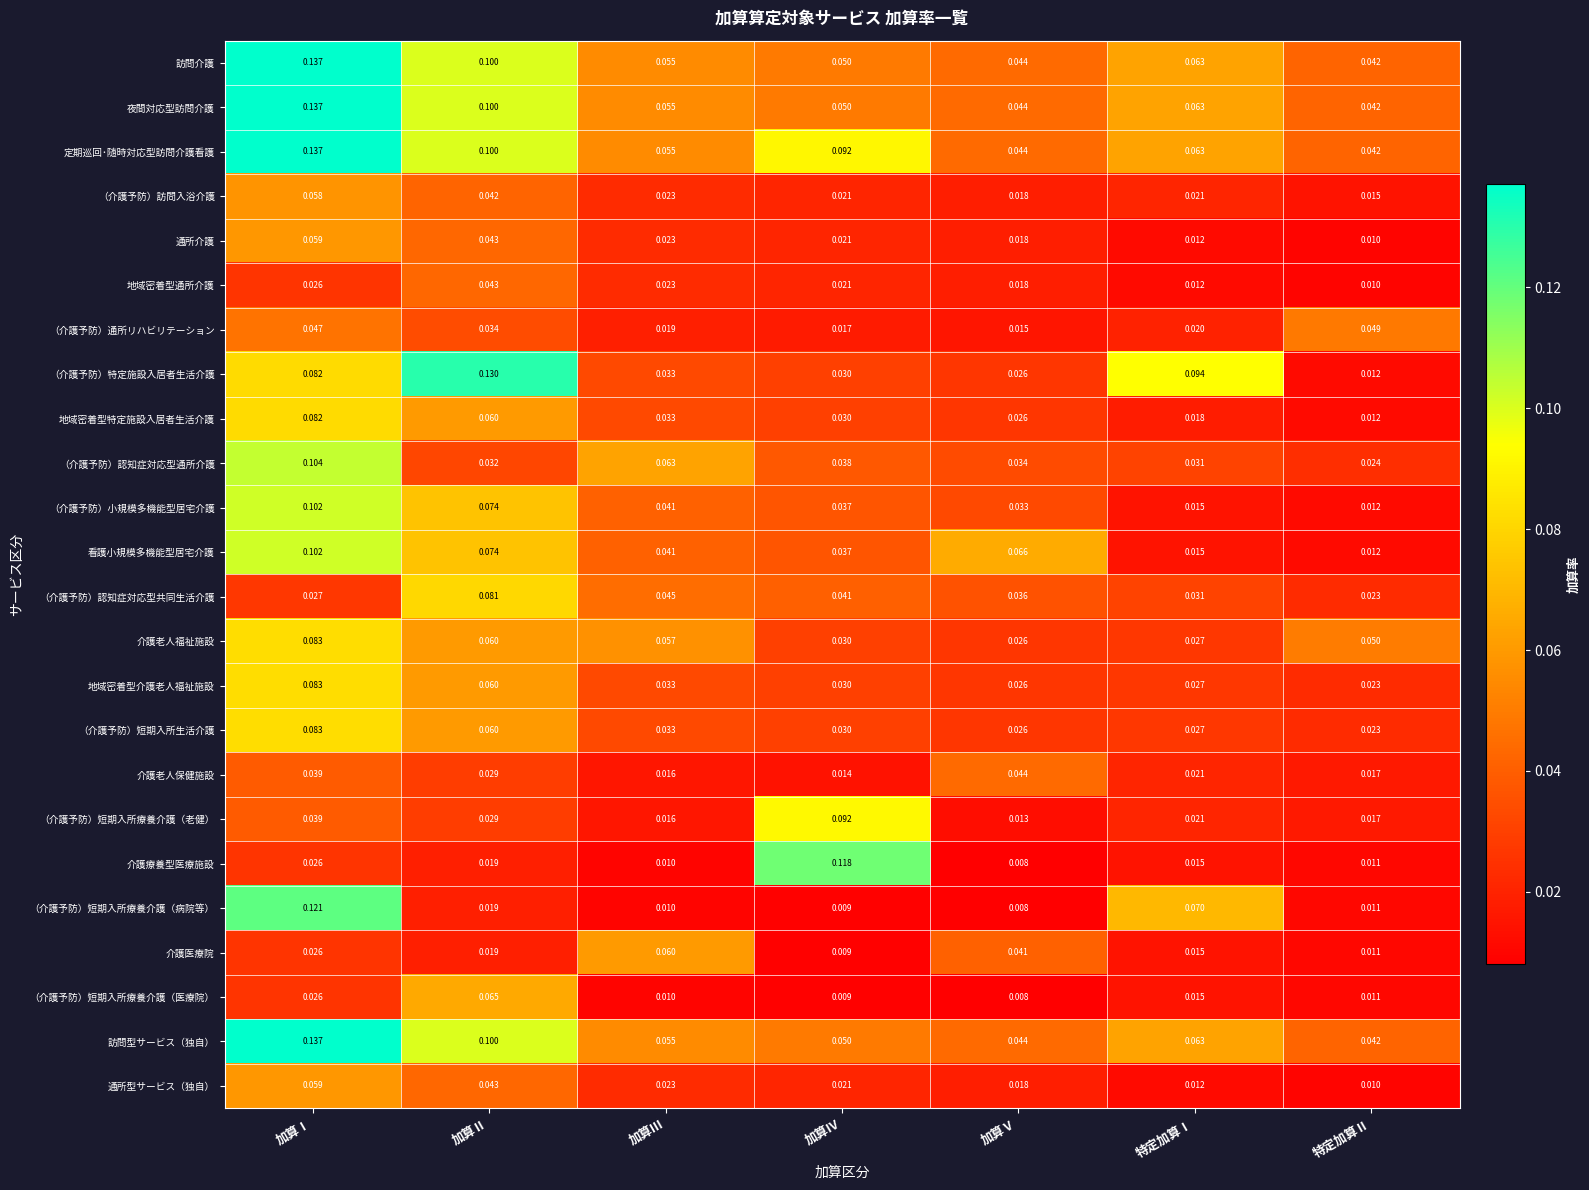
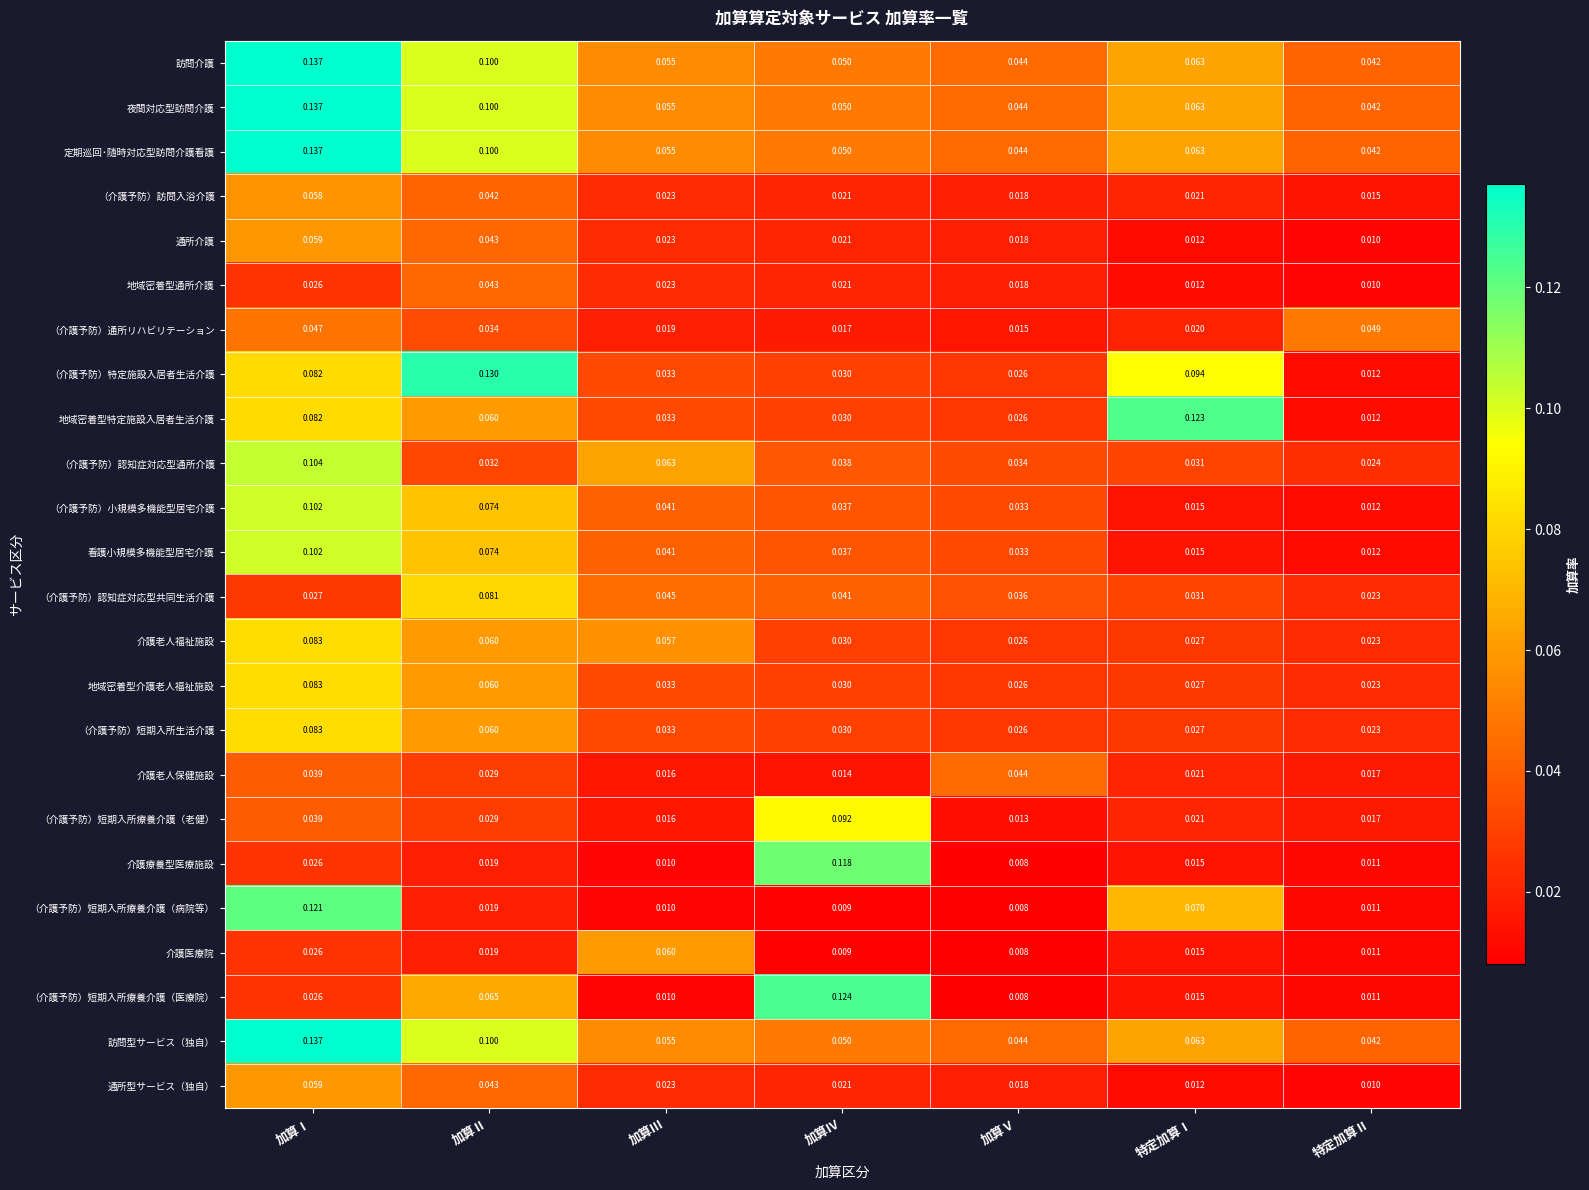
  {
    "訪問介護": {
      "加算Ⅰ": 0.137,
      "加算Ⅱ": 0.100,
      "加算Ⅲ": 0.055,
      "加算Ⅳ": 0.050,
      "加算Ⅴ": 0.044,
      "特定加算Ⅰ": 0.063,
      "特定加算Ⅱ": 0.042
    },
    "夜間対応型訪問介護": {
      "加算Ⅰ": 0.137,
      "加算Ⅱ": 0.100,
      "加算Ⅲ": 0.055,
      "加算Ⅳ": 0.050,
      "加算Ⅴ": 0.044,
      "特定加算Ⅰ": 0.063,
      "特定加算Ⅱ": 0.042
    },
    "定期巡回･随時対応型訪問介護看護": {
      "加算Ⅰ": 0.137,
      "加算Ⅱ": 0.100,
      "加算Ⅲ": 0.055,
-     "加算Ⅳ": 0.092,
+     "加算Ⅳ": 0.050,
      "加算Ⅴ": 0.044,
      "特定加算Ⅰ": 0.063,
      "特定加算Ⅱ": 0.042
    },
    "（介護予防）訪問入浴介護": {
      "加算Ⅰ": 0.058,
      "加算Ⅱ": 0.042,
      "加算Ⅲ": 0.023,
      "加算Ⅳ": 0.021,
      "加算Ⅴ": 0.018,
      "特定加算Ⅰ": 0.021,
      "特定加算Ⅱ": 0.015
    },
    "通所介護": {
      "加算Ⅰ": 0.059,
      "加算Ⅱ": 0.043,
      "加算Ⅲ": 0.023,
      "加算Ⅳ": 0.021,
      "加算Ⅴ": 0.018,
      "特定加算Ⅰ": 0.012,
      "特定加算Ⅱ": 0.010
    },
    "地域密着型通所介護": {
      "加算Ⅰ": 0.026,
      "加算Ⅱ": 0.043,
      "加算Ⅲ": 0.023,
      "加算Ⅳ": 0.021,
      "加算Ⅴ": 0.018,
      "特定加算Ⅰ": 0.012,
      "特定加算Ⅱ": 0.010
    },
    "（介護予防）通所リハビリテーション": {
      "加算Ⅰ": 0.047,
      "加算Ⅱ": 0.034,
      "加算Ⅲ": 0.019,
      "加算Ⅳ": 0.017,
      "加算Ⅴ": 0.015,
      "特定加算Ⅰ": 0.020,
      "特定加算Ⅱ": 0.049
    },
    "（介護予防）特定施設入居者生活介護": {
      "加算Ⅰ": 0.082,
      "加算Ⅱ": 0.130,
      "加算Ⅲ": 0.033,
      "加算Ⅳ": 0.030,
      "加算Ⅴ": 0.026,
      "特定加算Ⅰ": 0.094,
      "特定加算Ⅱ": 0.012
    },
    "地域密着型特定施設入居者生活介護": {
      "加算Ⅰ": 0.082,
      "加算Ⅱ": 0.060,
      "加算Ⅲ": 0.033,
      "加算Ⅳ": 0.030,
      "加算Ⅴ": 0.026,
-     "特定加算Ⅰ": 0.018,
+     "特定加算Ⅰ": 0.123,
      "特定加算Ⅱ": 0.012
    },
    "（介護予防）認知症対応型通所介護": {
      "加算Ⅰ": 0.104,
      "加算Ⅱ": 0.032,
      "加算Ⅲ": 0.063,
      "加算Ⅳ": 0.038,
      "加算Ⅴ": 0.034,
      "特定加算Ⅰ": 0.031,
      "特定加算Ⅱ": 0.024
    },
    "（介護予防）小規模多機能型居宅介護": {
      "加算Ⅰ": 0.102,
      "加算Ⅱ": 0.074,
      "加算Ⅲ": 0.041,
      "加算Ⅳ": 0.037,
      "加算Ⅴ": 0.033,
      "特定加算Ⅰ": 0.015,
      "特定加算Ⅱ": 0.012
    },
    "看護小規模多機能型居宅介護": {
      "加算Ⅰ": 0.102,
      "加算Ⅱ": 0.074,
      "加算Ⅲ": 0.041,
      "加算Ⅳ": 0.037,
-     "加算Ⅴ": 0.066,
+     "加算Ⅴ": 0.033,
      "特定加算Ⅰ": 0.015,
      "特定加算Ⅱ": 0.012
    },
    "（介護予防）認知症対応型共同生活介護": {
      "加算Ⅰ": 0.027,
      "加算Ⅱ": 0.081,
      "加算Ⅲ": 0.045,
      "加算Ⅳ": 0.041,
      "加算Ⅴ": 0.036,
      "特定加算Ⅰ": 0.031,
      "特定加算Ⅱ": 0.023
    },
    "介護老人福祉施設": {
      "加算Ⅰ": 0.083,
      "加算Ⅱ": 0.060,
      "加算Ⅲ": 0.057,
      "加算Ⅳ": 0.030,
      "加算Ⅴ": 0.026,
      "特定加算Ⅰ": 0.027,
-     "特定加算Ⅱ": 0.050
+     "特定加算Ⅱ": 0.023
    },
    "地域密着型介護老人福祉施設": {
      "加算Ⅰ": 0.083,
      "加算Ⅱ": 0.060,
      "加算Ⅲ": 0.033,
      "加算Ⅳ": 0.030,
      "加算Ⅴ": 0.026,
      "特定加算Ⅰ": 0.027,
      "特定加算Ⅱ": 0.023
    },
    "（介護予防）短期入所生活介護": {
      "加算Ⅰ": 0.083,
      "加算Ⅱ": 0.060,
      "加算Ⅲ": 0.033,
      "加算Ⅳ": 0.030,
      "加算Ⅴ": 0.026,
      "特定加算Ⅰ": 0.027,
      "特定加算Ⅱ": 0.023
    },
    "介護老人保健施設": {
      "加算Ⅰ": 0.039,
      "加算Ⅱ": 0.029,
      "加算Ⅲ": 0.016,
      "加算Ⅳ": 0.014,
      "加算Ⅴ": 0.044,
      "特定加算Ⅰ": 0.021,
      "特定加算Ⅱ": 0.017
    },
    "（介護予防）短期入所療養介護（老健）": {
      "加算Ⅰ": 0.039,
      "加算Ⅱ": 0.029,
      "加算Ⅲ": 0.016,
      "加算Ⅳ": 0.092,
      "加算Ⅴ": 0.013,
      "特定加算Ⅰ": 0.021,
      "特定加算Ⅱ": 0.017
    },
    "介護療養型医療施設": {
      "加算Ⅰ": 0.026,
      "加算Ⅱ": 0.019,
      "加算Ⅲ": 0.010,
      "加算Ⅳ": 0.118,
      "加算Ⅴ": 0.008,
      "特定加算Ⅰ": 0.015,
      "特定加算Ⅱ": 0.011
    },
    "（介護予防）短期入所療養介護（病院等）": {
      "加算Ⅰ": 0.121,
      "加算Ⅱ": 0.019,
      "加算Ⅲ": 0.010,
      "加算Ⅳ": 0.009,
      "加算Ⅴ": 0.008,
      "特定加算Ⅰ": 0.070,
      "特定加算Ⅱ": 0.011
    },
    "介護医療院": {
      "加算Ⅰ": 0.026,
      "加算Ⅱ": 0.019,
      "加算Ⅲ": 0.060,
      "加算Ⅳ": 0.009,
-     "加算Ⅴ": 0.041,
+     "加算Ⅴ": 0.008,
      "特定加算Ⅰ": 0.015,
      "特定加算Ⅱ": 0.011
    },
    "（介護予防）短期入所療養介護（医療院）": {
      "加算Ⅰ": 0.026,
      "加算Ⅱ": 0.065,
      "加算Ⅲ": 0.010,
-     "加算Ⅳ": 0.009,
+     "加算Ⅳ": 0.124,
      "加算Ⅴ": 0.008,
      "特定加算Ⅰ": 0.015,
      "特定加算Ⅱ": 0.011
    },
    "訪問型サービス（独自）": {
      "加算Ⅰ": 0.137,
      "加算Ⅱ": 0.100,
      "加算Ⅲ": 0.055,
      "加算Ⅳ": 0.050,
      "加算Ⅴ": 0.044,
      "特定加算Ⅰ": 0.063,
      "特定加算Ⅱ": 0.042
    },
    "通所型サービス（独自）": {
      "加算Ⅰ": 0.059,
      "加算Ⅱ": 0.043,
      "加算Ⅲ": 0.023,
      "加算Ⅳ": 0.021,
      "加算Ⅴ": 0.018,
      "特定加算Ⅰ": 0.012,
      "特定加算Ⅱ": 0.010
    }
  }
